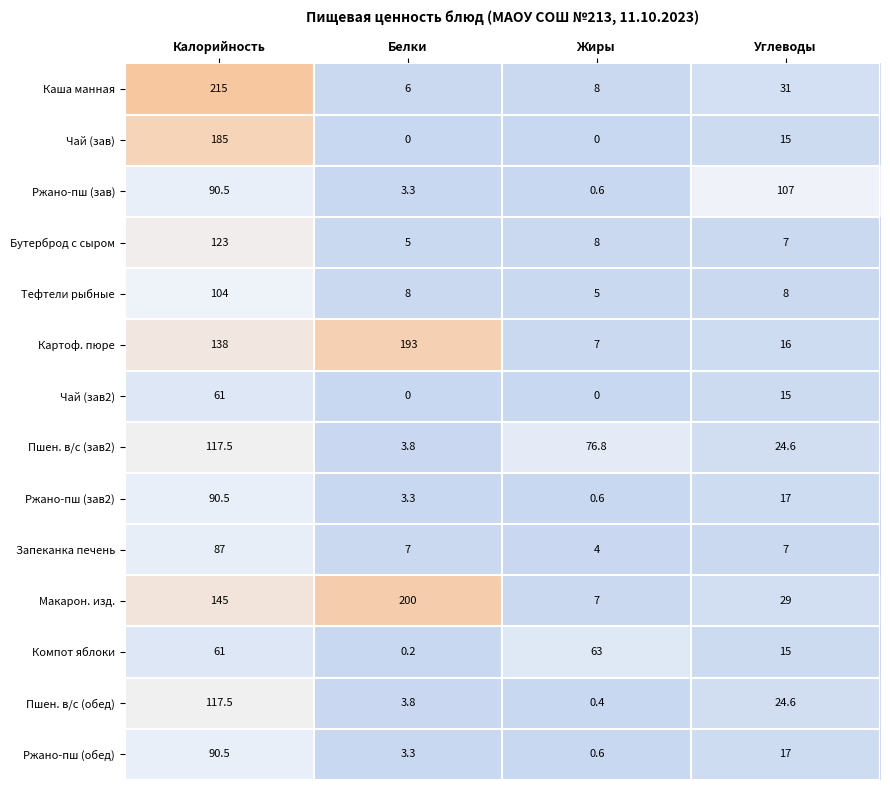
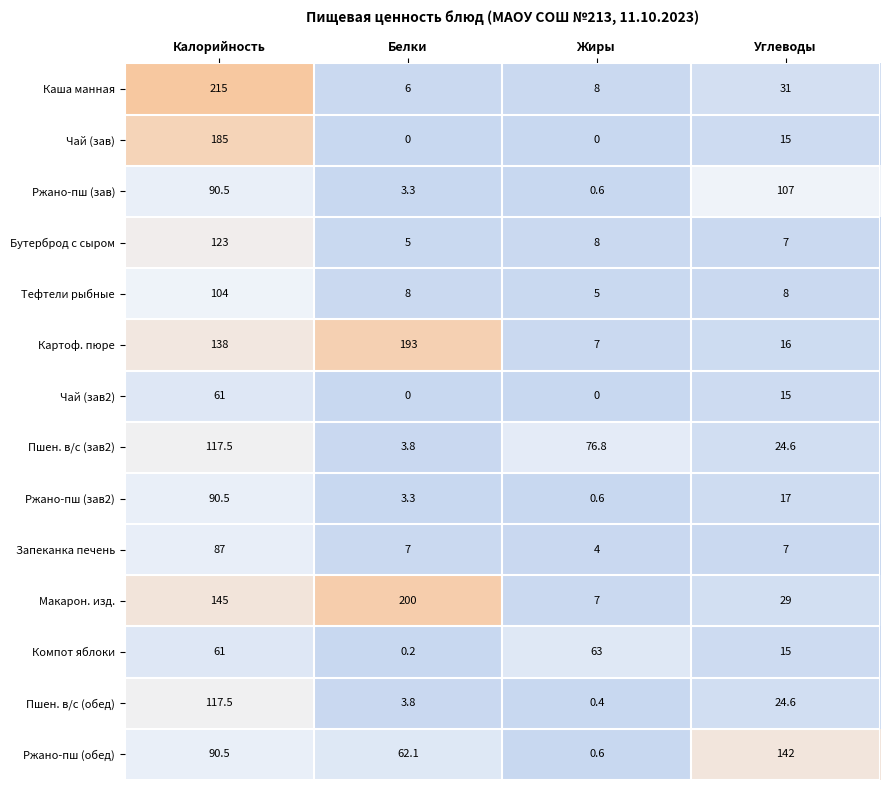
  {
    "Каша манная": {
      "Калорийность": 215,
      "Белки": 6,
      "Жиры": 8,
      "Углеводы": 31
    },
    "Чай (зав)": {
      "Калорийность": 185,
      "Белки": 0,
      "Жиры": 0,
      "Углеводы": 15
    },
    "Ржано-пш (зав)": {
      "Калорийность": 90.5,
      "Белки": 3.3,
      "Жиры": 0.6,
      "Углеводы": 107
    },
    "Бутерброд с сыром": {
      "Калорийность": 123,
      "Белки": 5,
      "Жиры": 8,
      "Углеводы": 7
    },
    "Тефтели рыбные": {
      "Калорийность": 104,
      "Белки": 8,
      "Жиры": 5,
      "Углеводы": 8
    },
    "Картоф. пюре": {
      "Калорийность": 138,
      "Белки": 193,
      "Жиры": 7,
      "Углеводы": 16
    },
    "Чай (зав2)": {
      "Калорийность": 61,
      "Белки": 0,
      "Жиры": 0,
      "Углеводы": 15
    },
    "Пшен. в/с (зав2)": {
      "Калорийность": 117.5,
      "Белки": 3.8,
      "Жиры": 76.8,
      "Углеводы": 24.6
    },
    "Ржано-пш (зав2)": {
      "Калорийность": 90.5,
      "Белки": 3.3,
      "Жиры": 0.6,
      "Углеводы": 17
    },
    "Запеканка печень": {
      "Калорийность": 87,
      "Белки": 7,
      "Жиры": 4,
      "Углеводы": 7
    },
    "Макарон. изд.": {
      "Калорийность": 145,
      "Белки": 200,
      "Жиры": 7,
      "Углеводы": 29
    },
    "Компот яблоки": {
      "Калорийность": 61,
      "Белки": 0.2,
      "Жиры": 63,
      "Углеводы": 15
    },
    "Пшен. в/с (обед)": {
      "Калорийность": 117.5,
      "Белки": 3.8,
      "Жиры": 0.4,
      "Углеводы": 24.6
    },
    "Ржано-пш (обед)": {
      "Калорийность": 90.5,
-     "Белки": 3.3,
+     "Белки": 62.1,
      "Жиры": 0.6,
-     "Углеводы": 17
+     "Углеводы": 142
    }
  }
